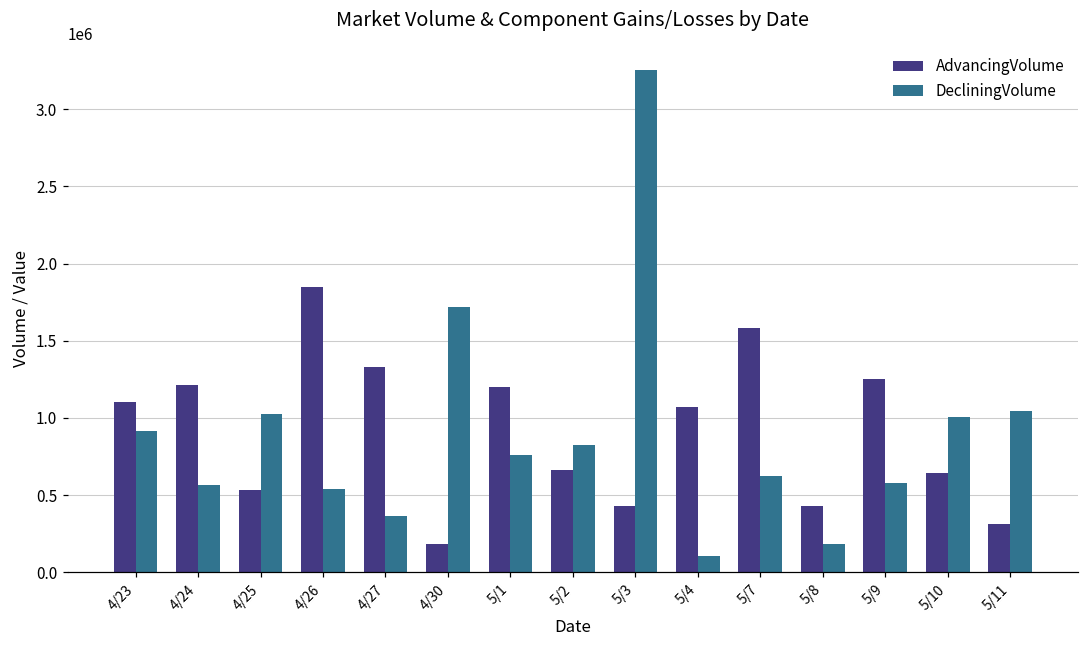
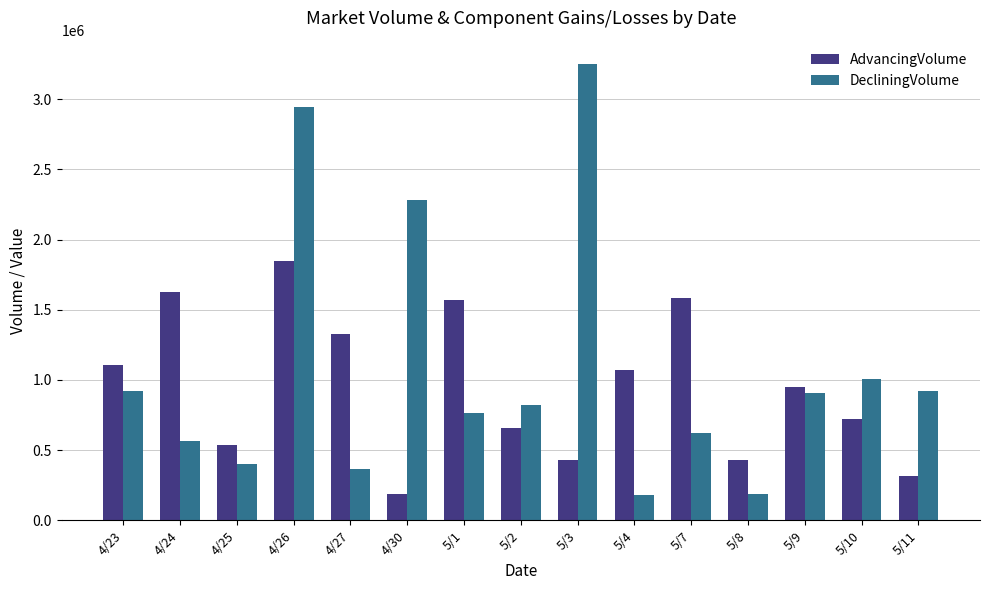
  {
    "AdvancingVolume": {
      "4/23": 1100000,
-     "4/24": 1220000,
+     "4/24": 1630000,
      "4/25": 540000,
      "4/26": 1850000,
      "4/27": 1330000,
      "4/30": 190000,
-     "5/1": 1200000,
+     "5/1": 1570000,
      "5/2": 660000,
      "5/3": 430000,
      "5/4": 1070000,
      "5/7": 1590000,
      "5/8": 430000,
-     "5/9": 1250000,
-     "5/10": 640000,
+     "5/9": 950000,
+     "5/10": 720000,
      "5/11": 310000
    },
    "DecliningVolume": {
      "4/23": 920000,
      "4/24": 570000,
-     "4/25": 1020000,
-     "4/26": 540000,
+     "4/25": 400000,
+     "4/26": 2940000,
      "4/27": 360000,
-     "4/30": 1720000,
+     "4/30": 2280000,
      "5/1": 760000,
      "5/2": 820000,
      "5/3": 3260000,
-     "5/4": 110000,
+     "5/4": 180000,
      "5/7": 620000,
      "5/8": 190000,
-     "5/9": 580000,
+     "5/9": 900000,
      "5/10": 1010000,
-     "5/11": 1040000
+     "5/11": 920000
    }
  }
